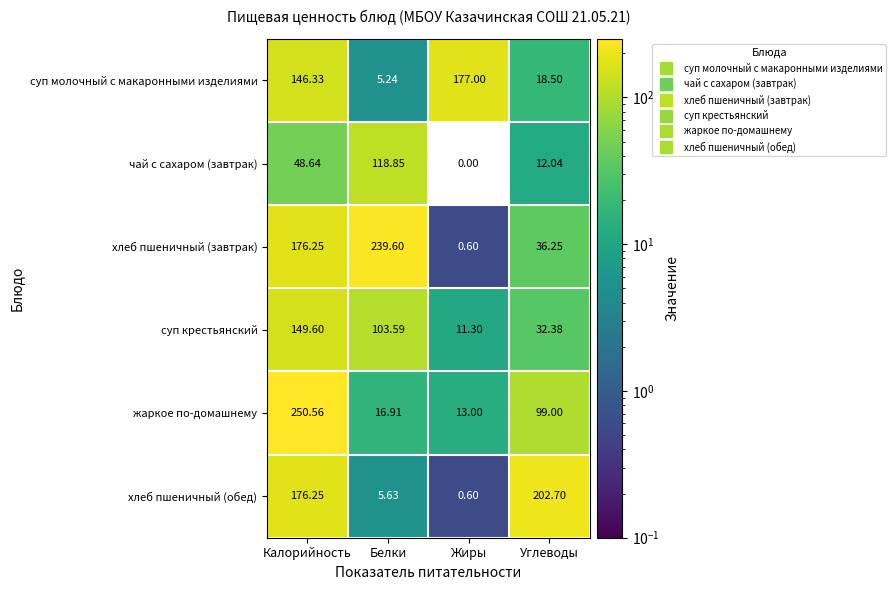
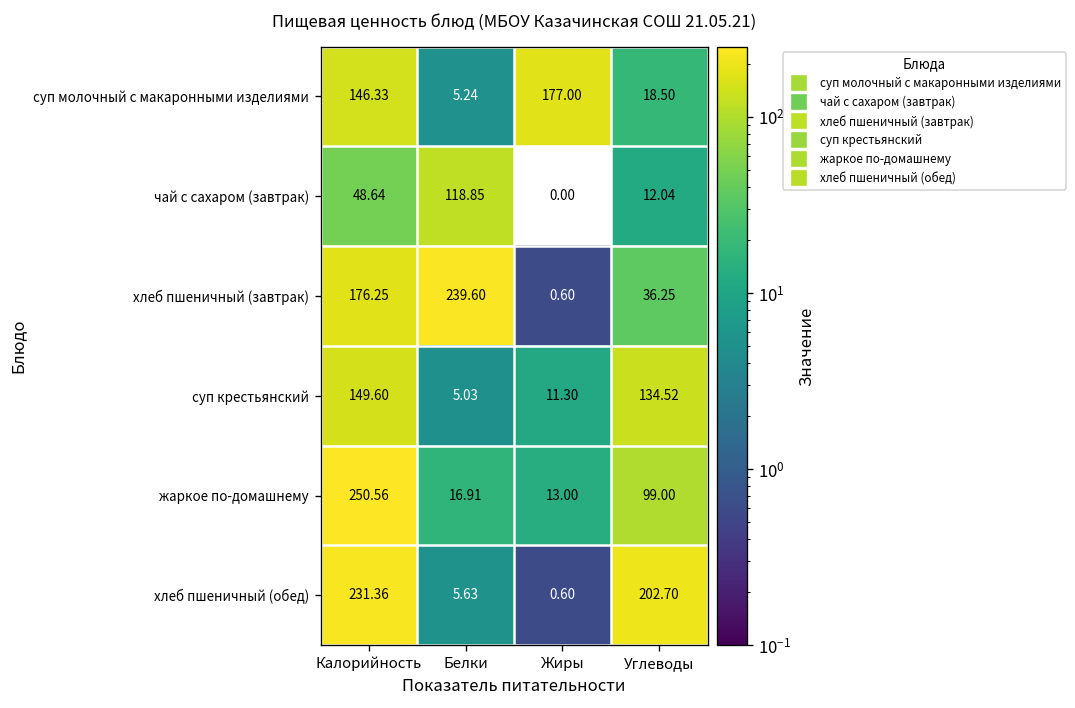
  {
    "суп молочный с макаронными изделиями": {
      "Калорийность": 146.33,
      "Белки": 5.24,
      "Жиры": 177.00,
      "Углеводы": 18.50
    },
    "чай с сахаром (завтрак)": {
      "Калорийность": 48.64,
      "Белки": 118.85,
      "Жиры": 0.00,
      "Углеводы": 12.04
    },
    "хлеб пшеничный (завтрак)": {
      "Калорийность": 176.25,
      "Белки": 239.60,
      "Жиры": 0.60,
      "Углеводы": 36.25
    },
    "суп крестьянский": {
      "Калорийность": 149.60,
-     "Белки": 103.59,
+     "Белки": 5.03,
      "Жиры": 11.30,
-     "Углеводы": 32.38
+     "Углеводы": 134.52
    },
    "жаркое по-домашнему": {
      "Калорийность": 250.56,
      "Белки": 16.91,
      "Жиры": 13.00,
      "Углеводы": 99.00
    },
    "хлеб пшеничный (обед)": {
-     "Калорийность": 176.25,
+     "Калорийность": 231.36,
      "Белки": 5.63,
      "Жиры": 0.60,
      "Углеводы": 202.70
    }
  }
